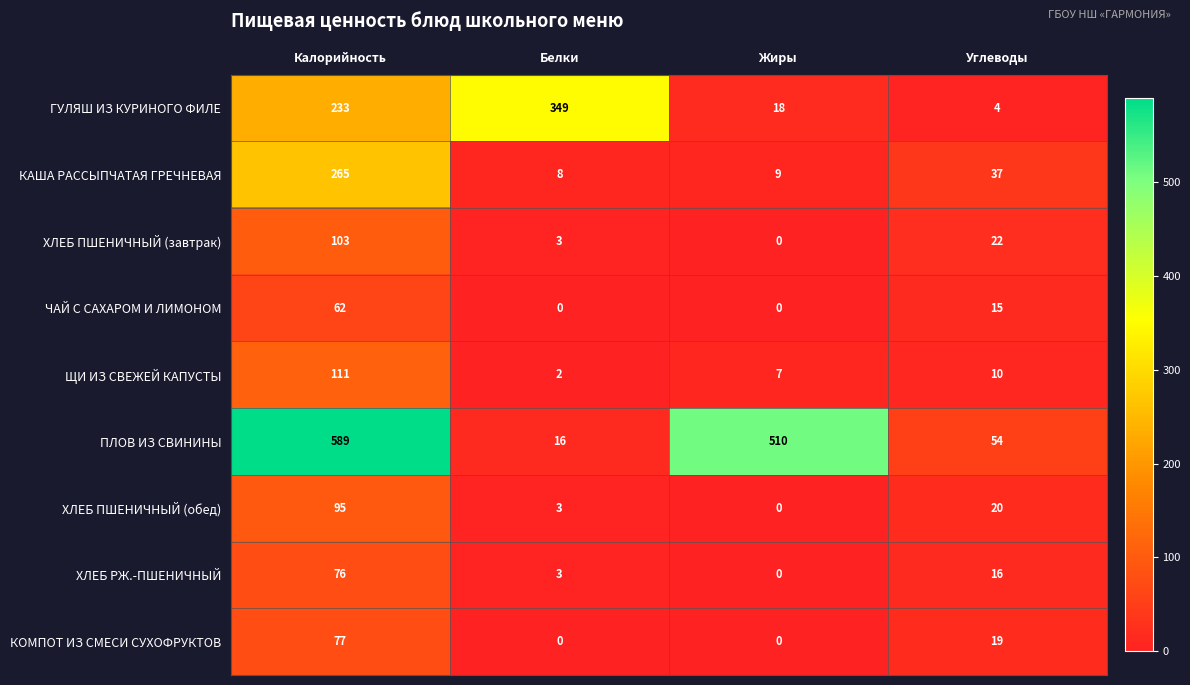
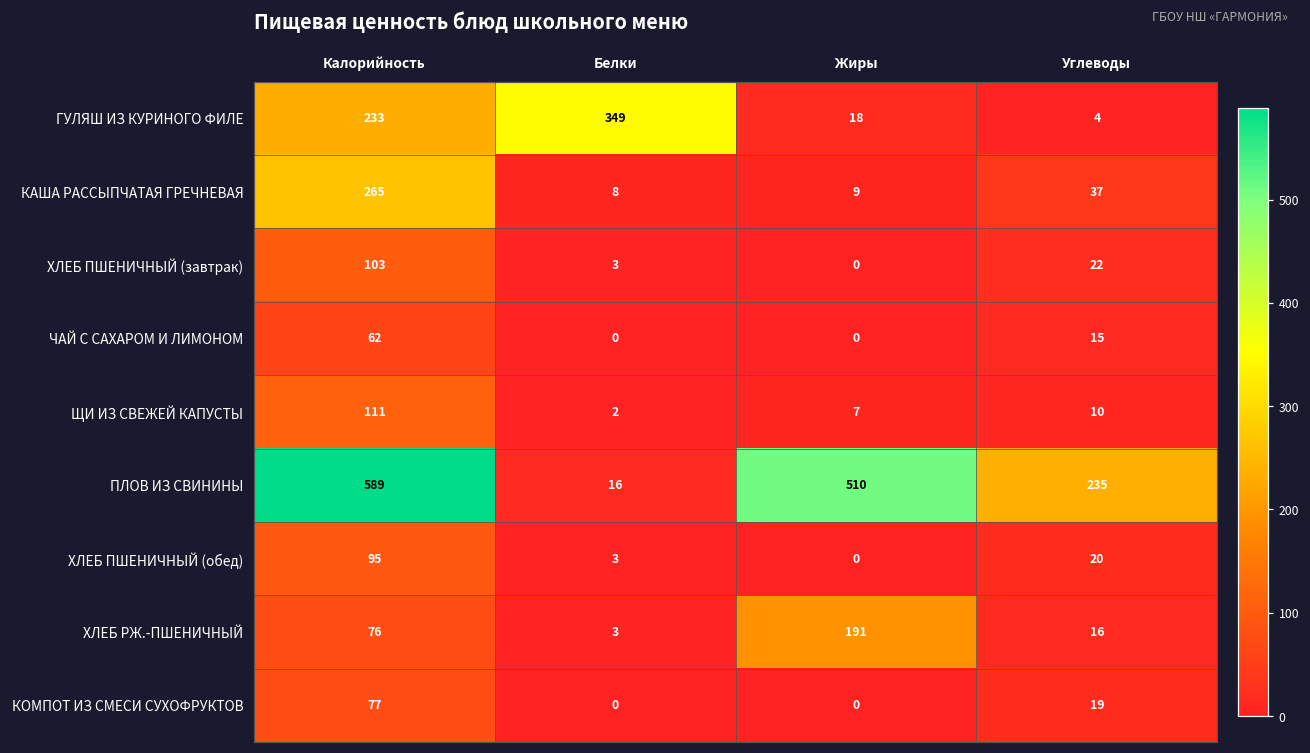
  {
    "ГУЛЯШ ИЗ КУРИНОГО ФИЛЕ": {
      "Калорийность": 233,
      "Белки": 349,
      "Жиры": 18,
      "Углеводы": 4
    },
    "КАША РАССЫПЧАТАЯ ГРЕЧНЕВАЯ": {
      "Калорийность": 265,
      "Белки": 8,
      "Жиры": 9,
      "Углеводы": 37
    },
    "ХЛЕБ ПШЕНИЧНЫЙ (завтрак)": {
      "Калорийность": 103,
      "Белки": 3,
      "Жиры": 0,
      "Углеводы": 22
    },
    "ЧАЙ С САХАРОМ И ЛИМОНОМ": {
      "Калорийность": 62,
      "Белки": 0,
      "Жиры": 0,
      "Углеводы": 15
    },
    "ЩИ ИЗ СВЕЖЕЙ КАПУСТЫ": {
      "Калорийность": 111,
      "Белки": 2,
      "Жиры": 7,
      "Углеводы": 10
    },
    "ПЛОВ ИЗ СВИНИНЫ": {
      "Калорийность": 589,
      "Белки": 16,
      "Жиры": 510,
-     "Углеводы": 54
+     "Углеводы": 235
    },
    "ХЛЕБ ПШЕНИЧНЫЙ (обед)": {
      "Калорийность": 95,
      "Белки": 3,
      "Жиры": 0,
      "Углеводы": 20
    },
    "ХЛЕБ РЖ.-ПШЕНИЧНЫЙ": {
      "Калорийность": 76,
      "Белки": 3,
-     "Жиры": 0,
+     "Жиры": 191,
      "Углеводы": 16
    },
    "КОМПОТ ИЗ СМЕСИ СУХОФРУКТОВ": {
      "Калорийность": 77,
      "Белки": 0,
      "Жиры": 0,
      "Углеводы": 19
    }
  }
